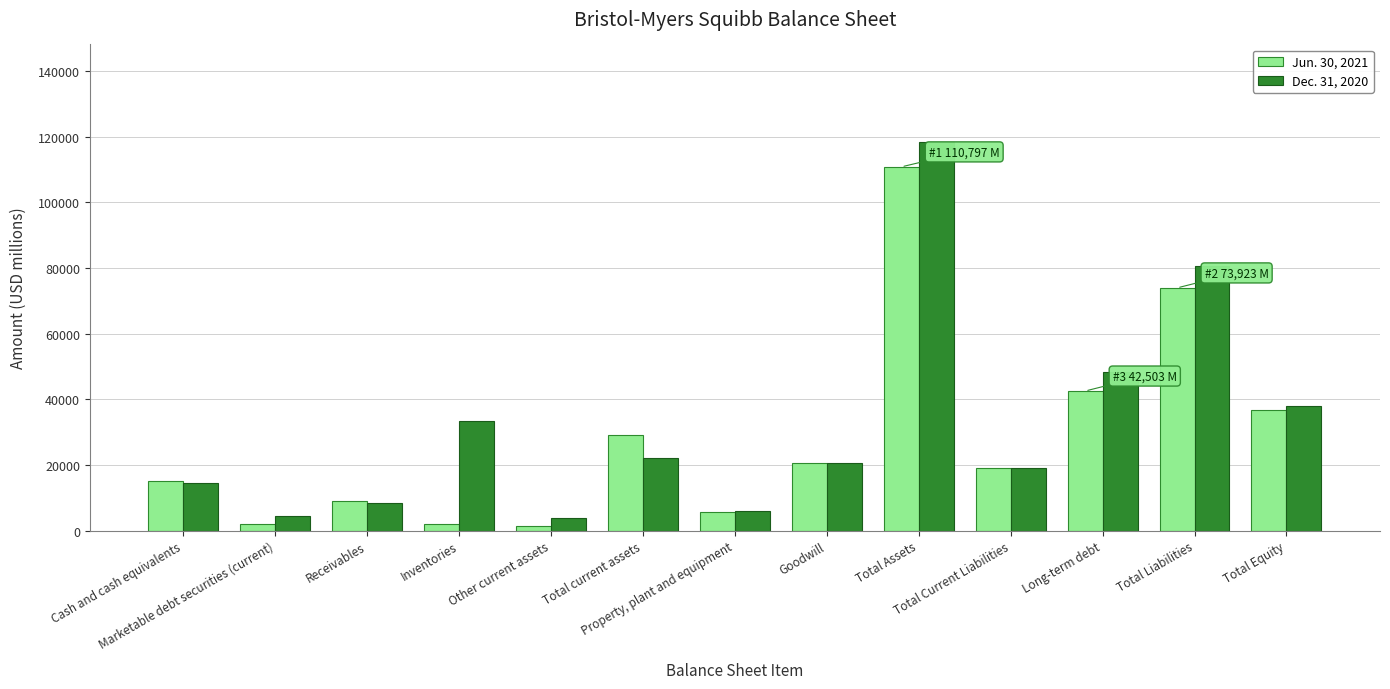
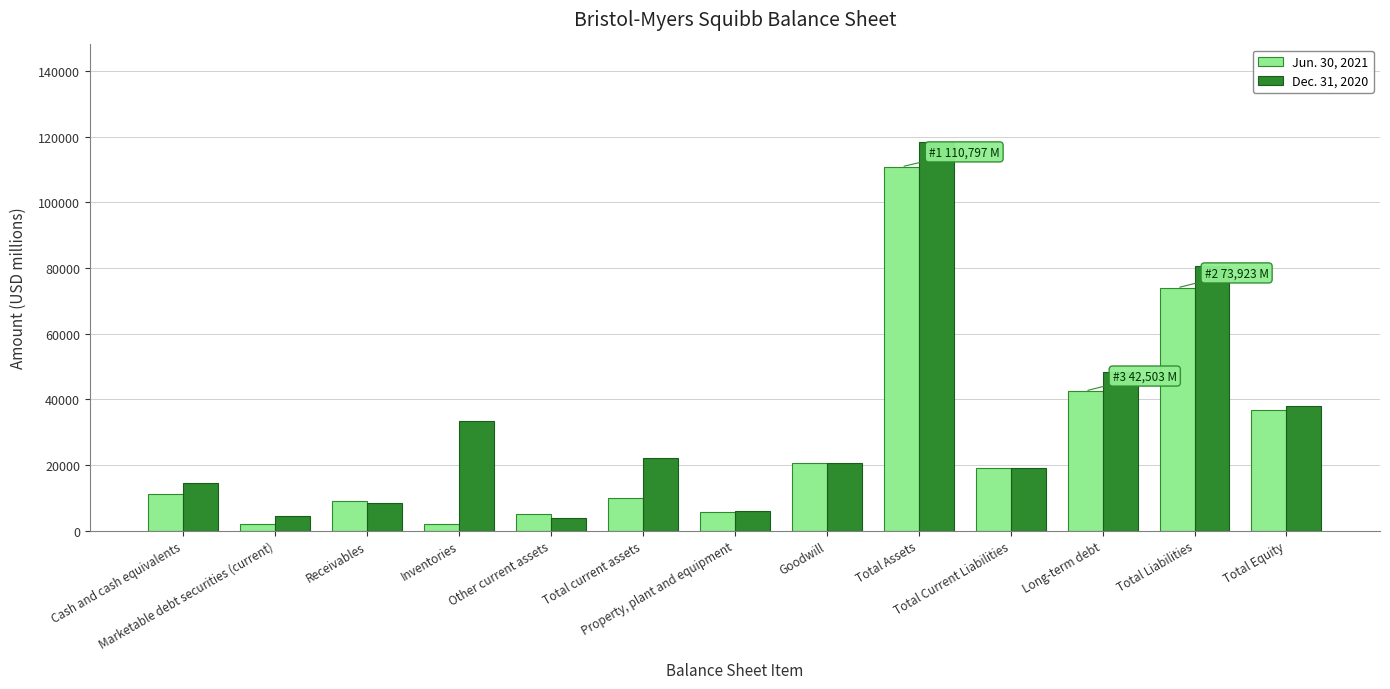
  {
    "Jun. 30, 2021": {
-     "Cash and cash equivalents": 15000,
+     "Cash and cash equivalents": 11000,
      "Marketable debt securities (current)": 2000,
      "Receivables": 9000,
      "Inventories": 2000,
-     "Other current assets": 2000,
-     "Total current assets": 29000,
+     "Other current assets": 5000,
+     "Total current assets": 10000,
      "Property, plant and equipment": 6000,
      "Goodwill": 21000,
      "Total Assets": 111000,
      "Total Current Liabilities": 19000,
      "Long-term debt": 43000,
      "Total Liabilities": 74000,
      "Total Equity": 37000
    },
    "Dec. 31, 2020": {
      "Cash and cash equivalents": 15000,
      "Marketable debt securities (current)": 5000,
      "Receivables": 9000,
      "Inventories": 33000,
      "Other current assets": 4000,
      "Total current assets": 22000,
      "Property, plant and equipment": 6000,
      "Goodwill": 21000,
      "Total Current Liabilities": 19000,
      "Total Equity": 38000
    }
  }
